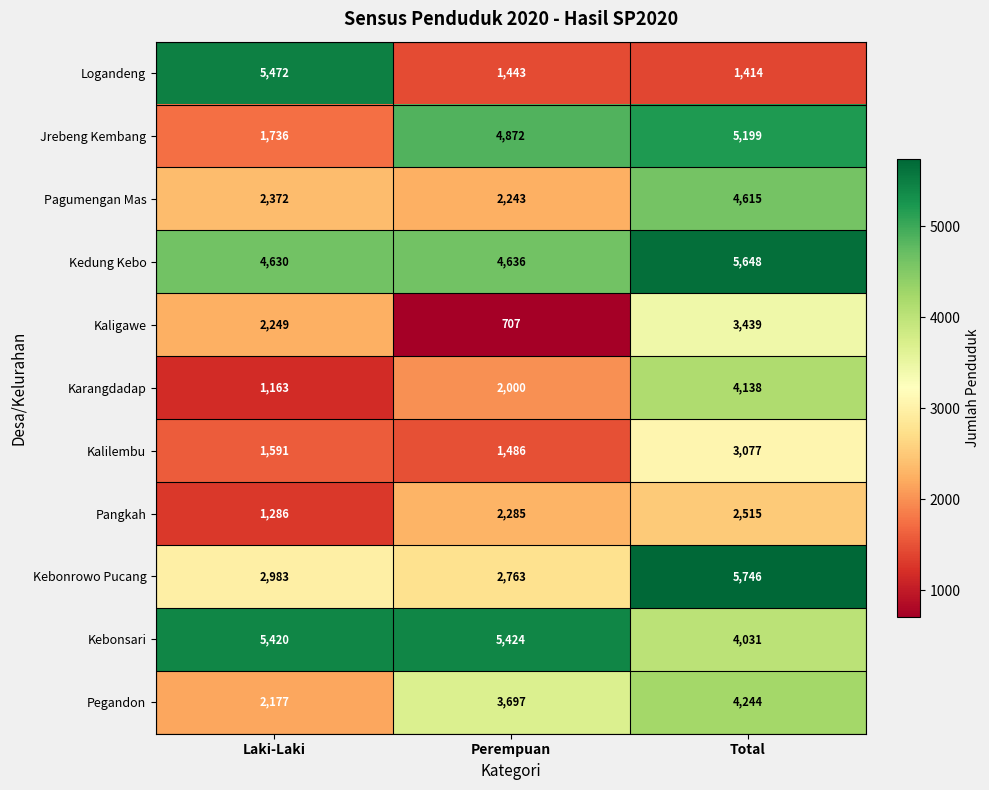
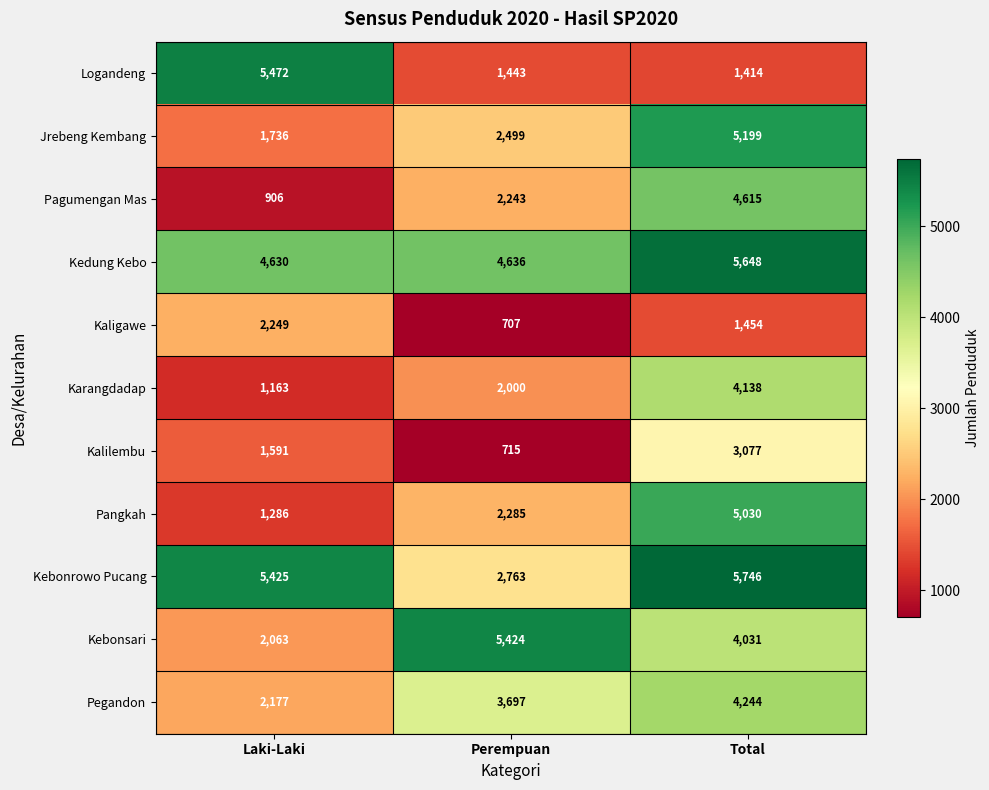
  {
    "Logandeng": {
      "Laki-Laki": "5,472",
      "Perempuan": "1,443",
      "Total": "1,414"
    },
    "Jrebeng Kembang": {
      "Laki-Laki": "1,736",
-     "Perempuan": "4,872",
+     "Perempuan": "2,499",
      "Total": "5,199"
    },
    "Pagumengan Mas": {
-     "Laki-Laki": "2,372",
+     "Laki-Laki": "906",
      "Perempuan": "2,243",
      "Total": "4,615"
    },
    "Kedung Kebo": {
      "Laki-Laki": "4,630",
      "Perempuan": "4,636",
      "Total": "5,648"
    },
    "Kaligawe": {
      "Laki-Laki": "2,249",
      "Perempuan": "707",
-     "Total": "3,439"
+     "Total": "1,454"
    },
    "Karangdadap": {
      "Laki-Laki": "1,163",
      "Perempuan": "2,000",
      "Total": "4,138"
    },
    "Kalilembu": {
      "Laki-Laki": "1,591",
-     "Perempuan": "1,486",
+     "Perempuan": "715",
      "Total": "3,077"
    },
    "Pangkah": {
      "Laki-Laki": "1,286",
      "Perempuan": "2,285",
-     "Total": "2,515"
+     "Total": "5,030"
    },
    "Kebonrowo Pucang": {
-     "Laki-Laki": "2,983",
+     "Laki-Laki": "5,425",
      "Perempuan": "2,763",
      "Total": "5,746"
    },
    "Kebonsari": {
-     "Laki-Laki": "5,420",
+     "Laki-Laki": "2,063",
      "Perempuan": "5,424",
      "Total": "4,031"
    },
    "Pegandon": {
      "Laki-Laki": "2,177",
      "Perempuan": "3,697",
      "Total": "4,244"
    }
  }
